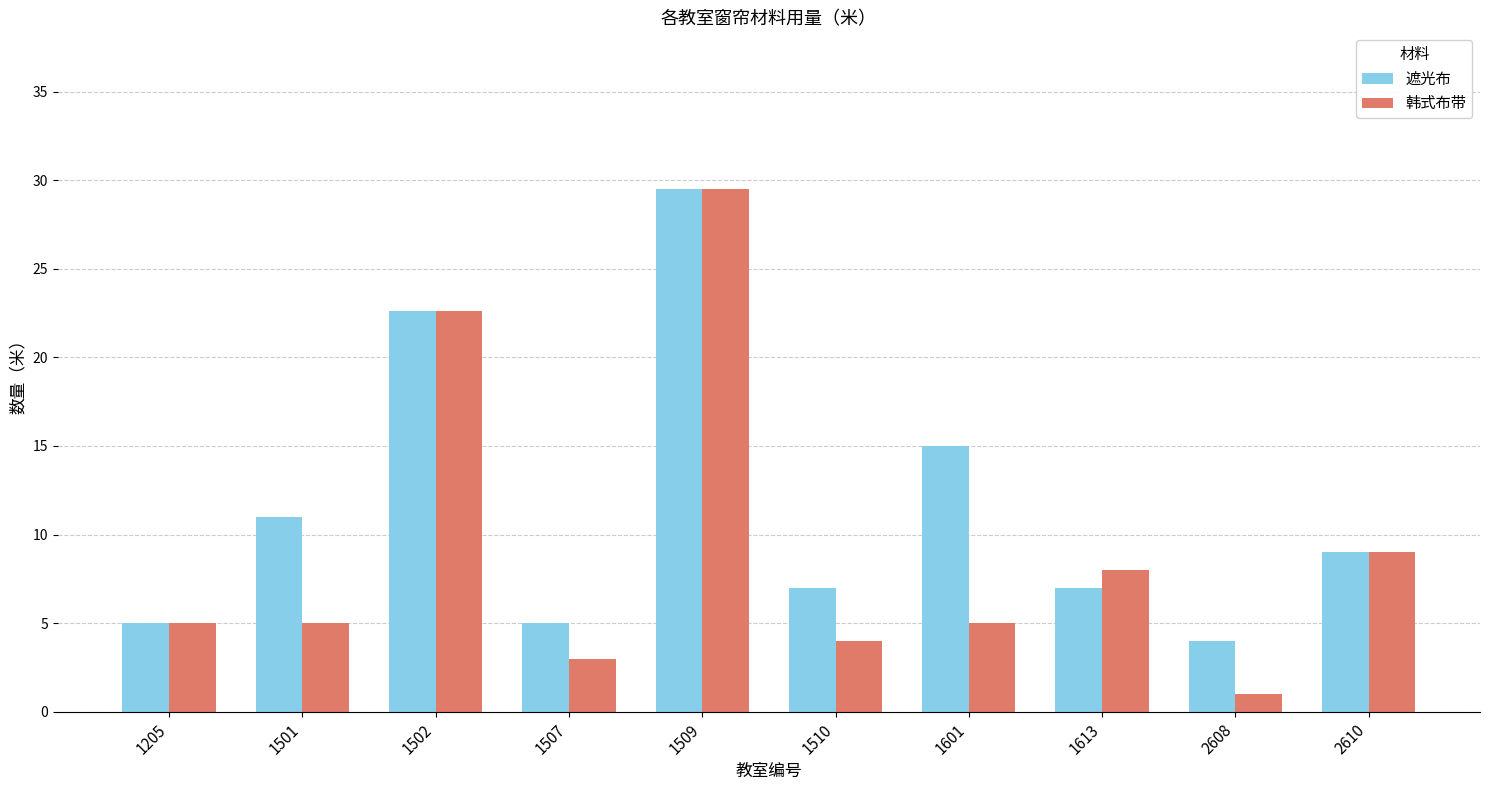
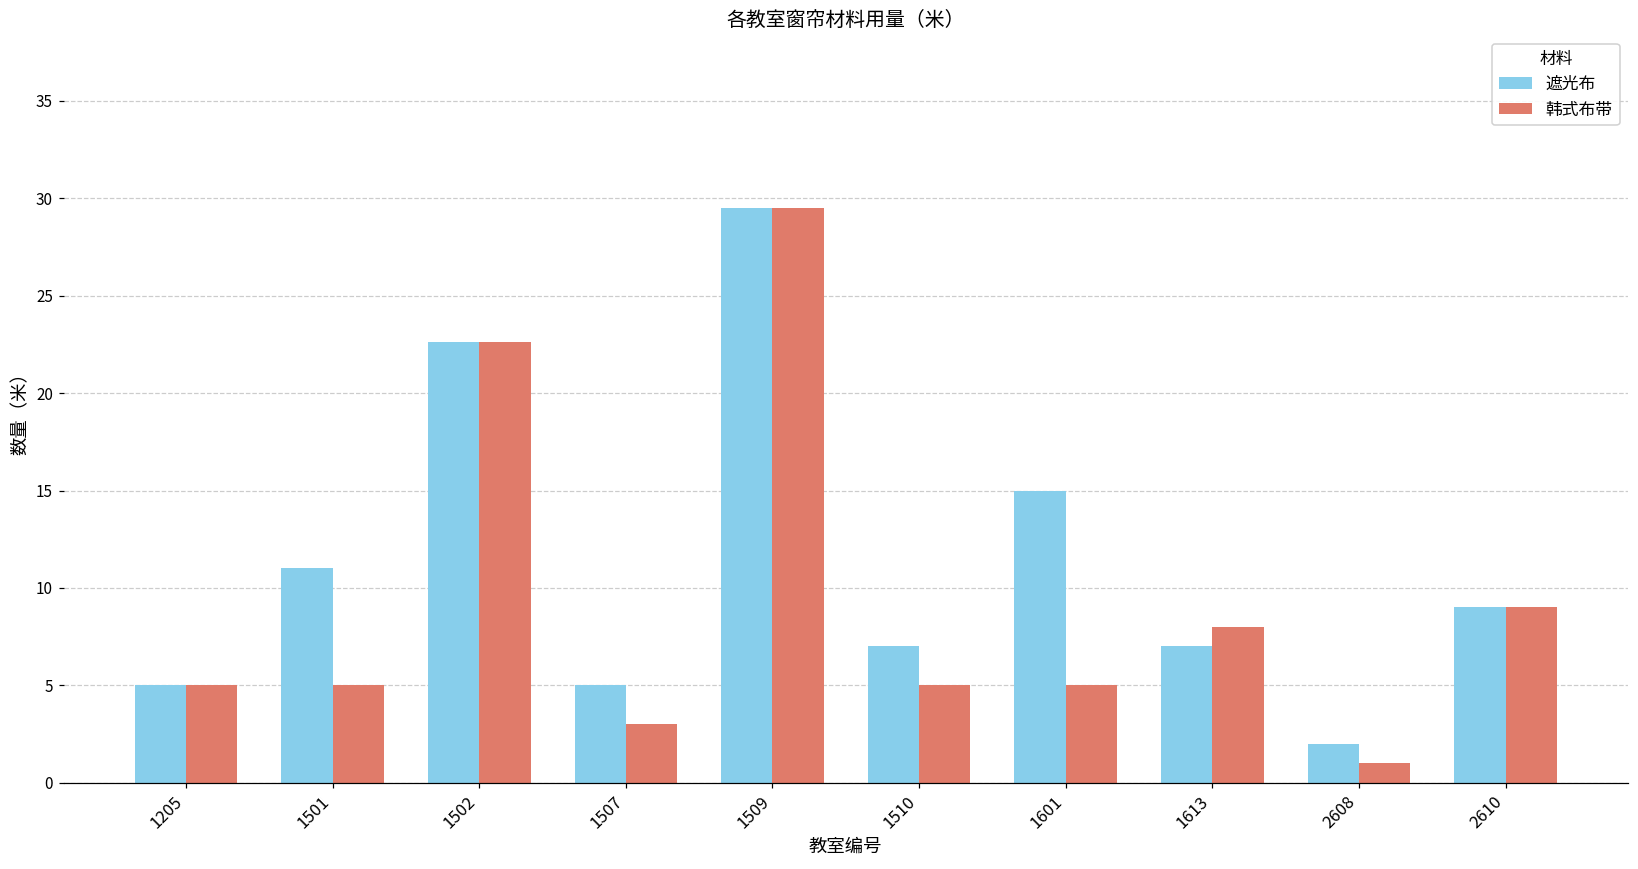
  {
    "遮光布": {
      "1205": 5,
      "1501": 11,
      "1502": 22.6,
      "1507": 5,
      "1509": 29.5,
      "1510": 7,
      "1601": 15,
      "1613": 7,
-     "2608": 4,
+     "2608": 2,
      "2610": 9
    },
    "韩式布带": {
      "1205": 5,
      "1501": 5,
      "1502": 22.6,
      "1507": 3,
      "1509": 29.5,
-     "1510": 4,
+     "1510": 5,
      "1601": 5,
      "1613": 8,
      "2608": 1,
      "2610": 9
    }
  }
